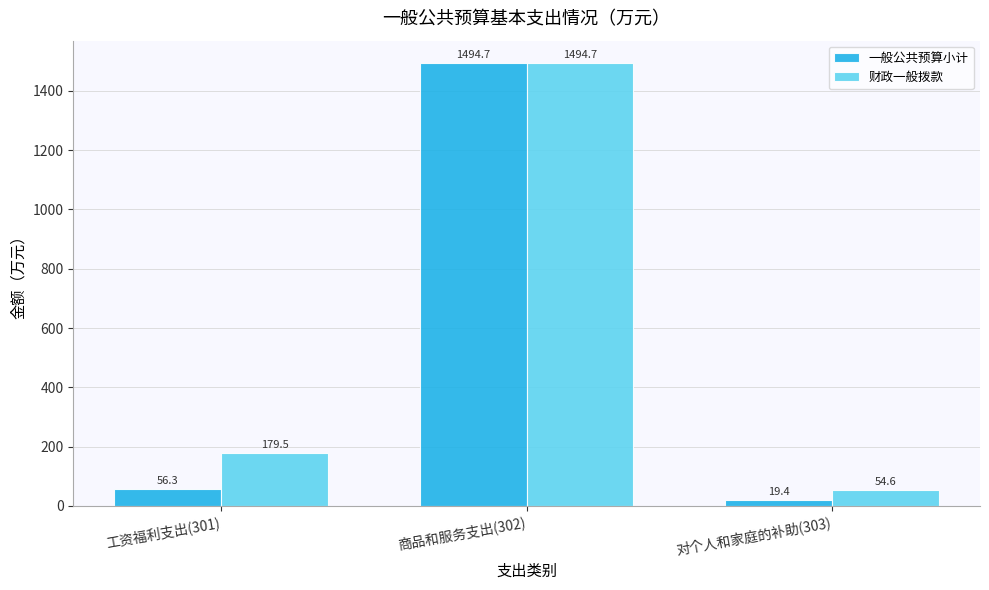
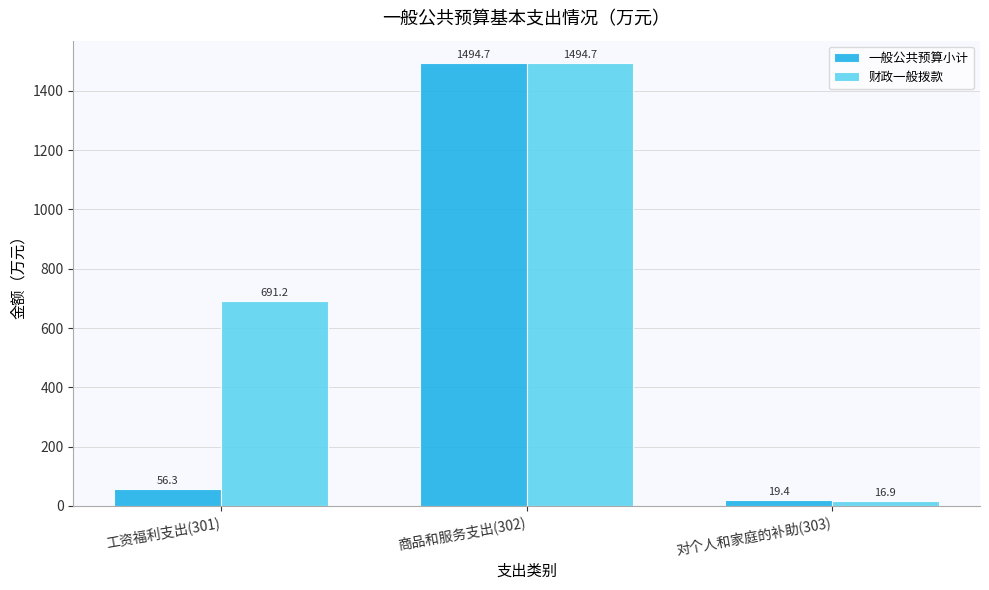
  {
    "一般公共预算小计": {
      "工资福利支出(301)": 56.3,
      "商品和服务支出(302)": 1494.7,
      "对个人和家庭的补助(303)": 19.4
    },
    "财政一般拨款": {
-     "工资福利支出(301)": 179.5,
+     "工资福利支出(301)": 691.2,
      "商品和服务支出(302)": 1494.7,
-     "对个人和家庭的补助(303)": 54.6
+     "对个人和家庭的补助(303)": 16.9
    }
  }
